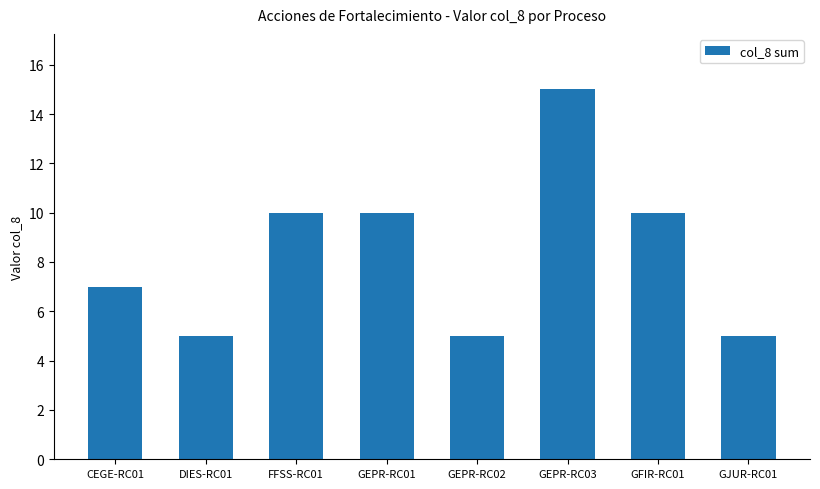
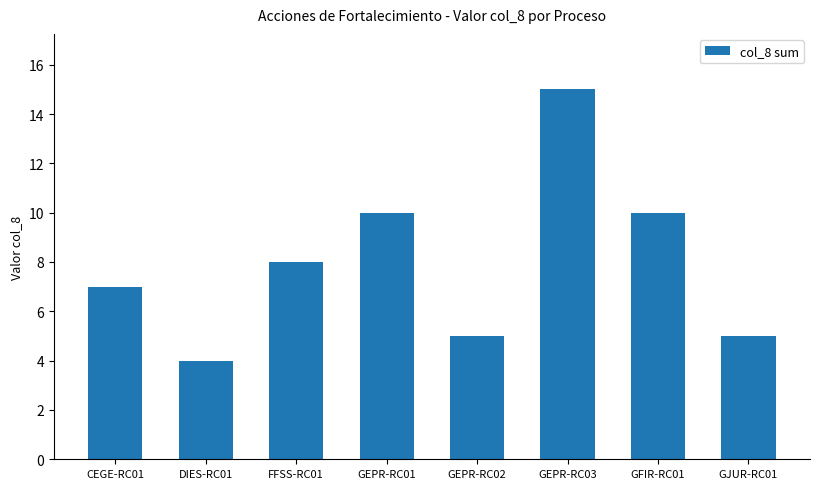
  {
    "CEGE-RC01": 7,
-   "DIES-RC01": 5,
-   "FFSS-RC01": 10,
+   "DIES-RC01": 4,
+   "FFSS-RC01": 8,
    "GEPR-RC01": 10,
    "GEPR-RC02": 5,
    "GEPR-RC03": 15,
    "GFIR-RC01": 10,
    "GJUR-RC01": 5
  }
